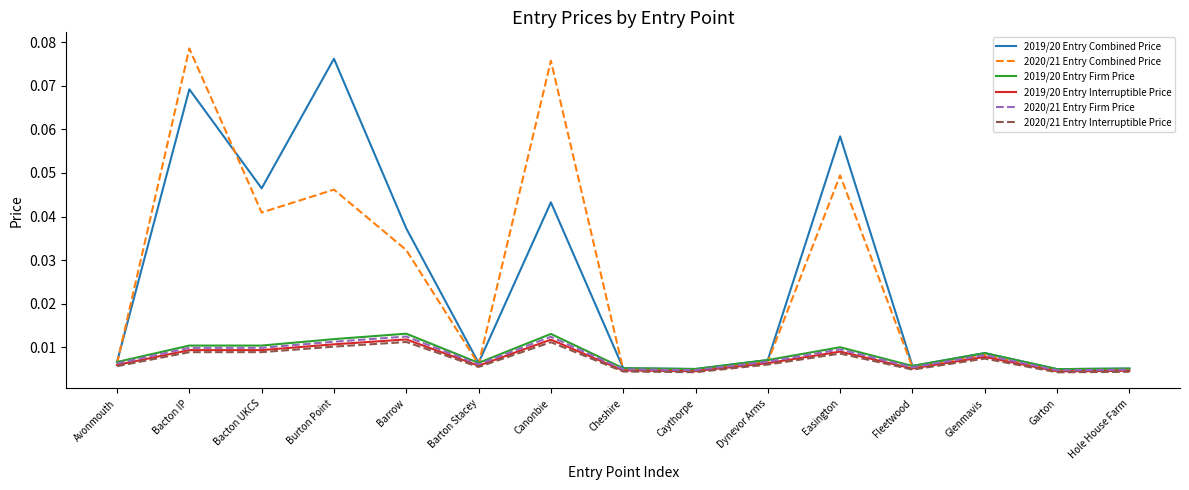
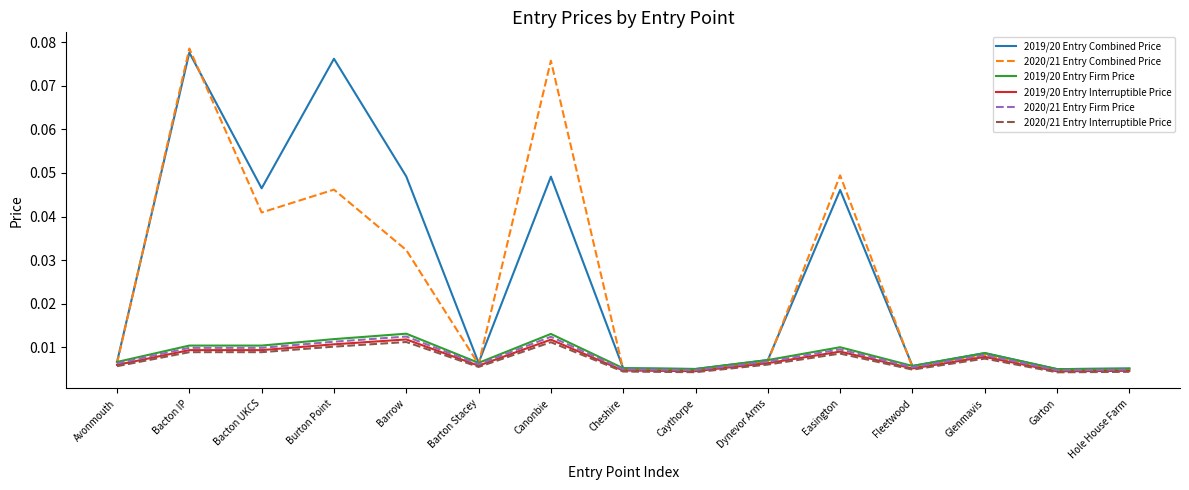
  {
    "2019/20 Entry Combined Price": {
-     "Bacton IP": 0.069,
+     "Bacton IP": 0.078,
      "Bacton UKCS": 0.046,
      "Burton Point": 0.076,
-     "Barrow": 0.037,
-     "Canonbie": 0.043,
-     "Easington": 0.058
+     "Barrow": 0.049,
+     "Canonbie": 0.049,
+     "Easington": 0.046
    },
    "2020/21 Entry Combined Price": {
      "Bacton IP": 0.079,
      "Bacton UKCS": 0.041,
      "Burton Point": 0.046,
      "Barrow": 0.032,
      "Canonbie": 0.076,
      "Easington": 0.049
    },
    "2019/20 Entry Firm Price": {
      "Burton Point": 0.012,
      "Barrow": 0.013,
      "Canonbie": 0.013
    },
    "2019/20 Entry Interruptible Price": {
      "Barrow": 0.012,
      "Canonbie": 0.012
    },
    "2020/21 Entry Firm Price": {
      "Burton Point": 0.011,
      "Barrow": 0.012,
      "Canonbie": 0.012
    },
    "2020/21 Entry Interruptible Price": {
      "Barrow": 0.011,
      "Canonbie": 0.011
    }
  }
